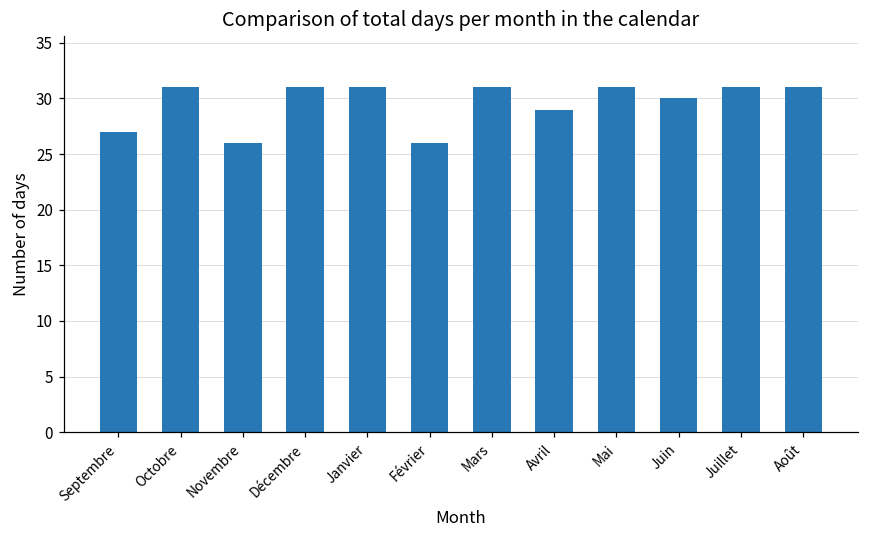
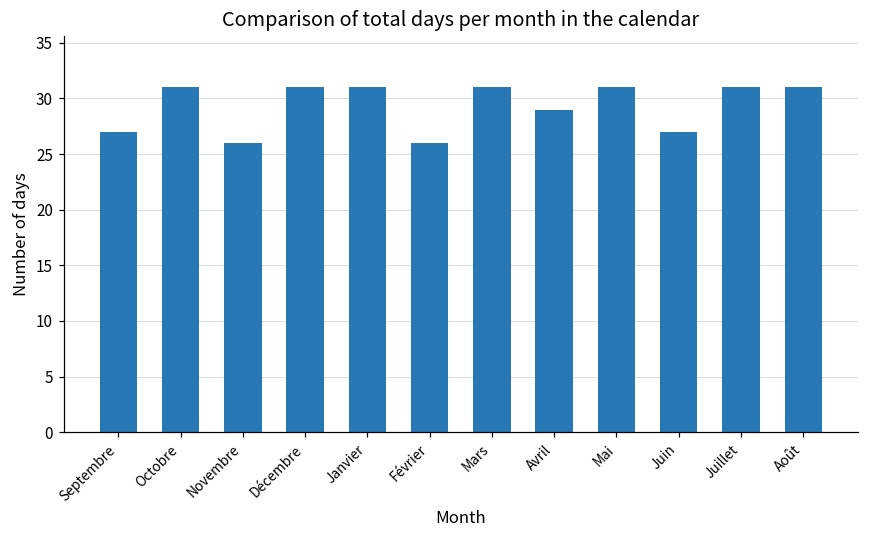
  {
    "Septembre": 27,
    "Octobre": 31,
    "Novembre": 26,
    "Décembre": 31,
    "Janvier": 31,
    "Février": 26,
    "Mars": 31,
    "Avril": 29,
    "Mai": 31,
-   "Juin": 30,
+   "Juin": 27,
    "Juillet": 31,
    "Août": 31
  }
